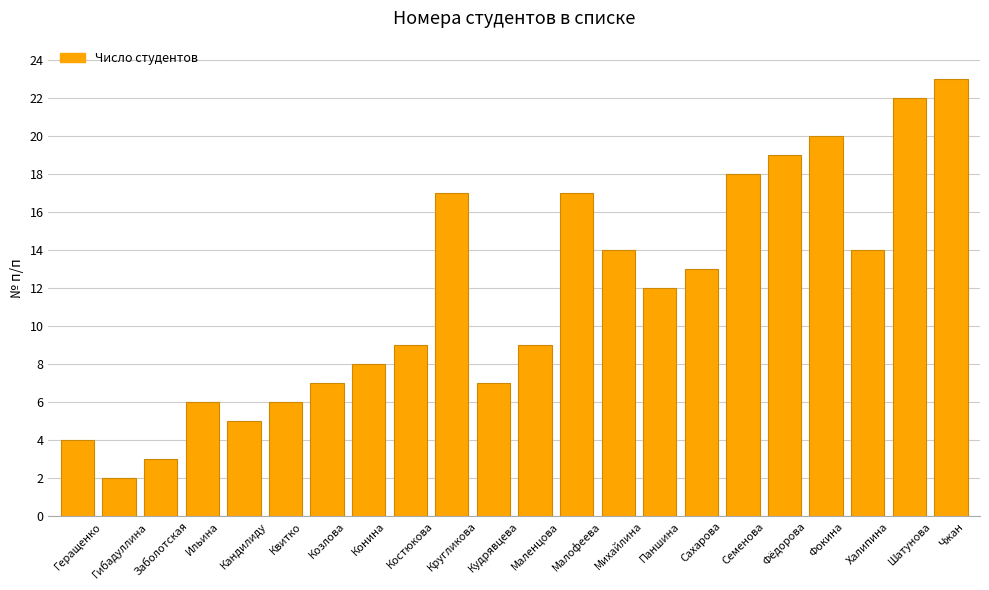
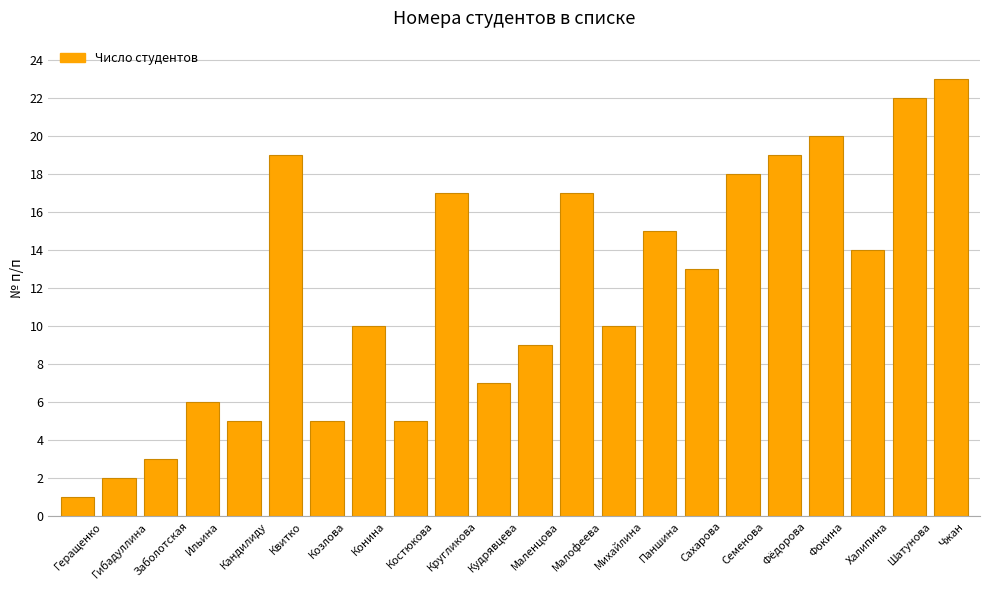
  {
-   "Геращенко": 4,
+   "Геращенко": 1,
    "Гибадуллина": 2,
    "Заболотская": 3,
    "Ильина": 6,
    "Кандилиду": 5,
-   "Квитко": 6,
-   "Козлова": 7,
-   "Конина": 8,
-   "Костюкова": 9,
+   "Квитко": 19,
+   "Козлова": 5,
+   "Конина": 10,
+   "Костюкова": 5,
    "Кругликова": 17,
    "Кудрявцева": 7,
    "Маленцова": 9,
    "Малофеева": 17,
-   "Михайлина": 14,
-   "Паншина": 12,
+   "Михайлина": 10,
+   "Паншина": 15,
    "Сахарова": 13,
    "Семенова": 18,
    "Фёдорова": 19,
    "Фокина": 20,
    "Халипина": 14,
    "Шатунова": 22,
    "Чжан": 23
  }
